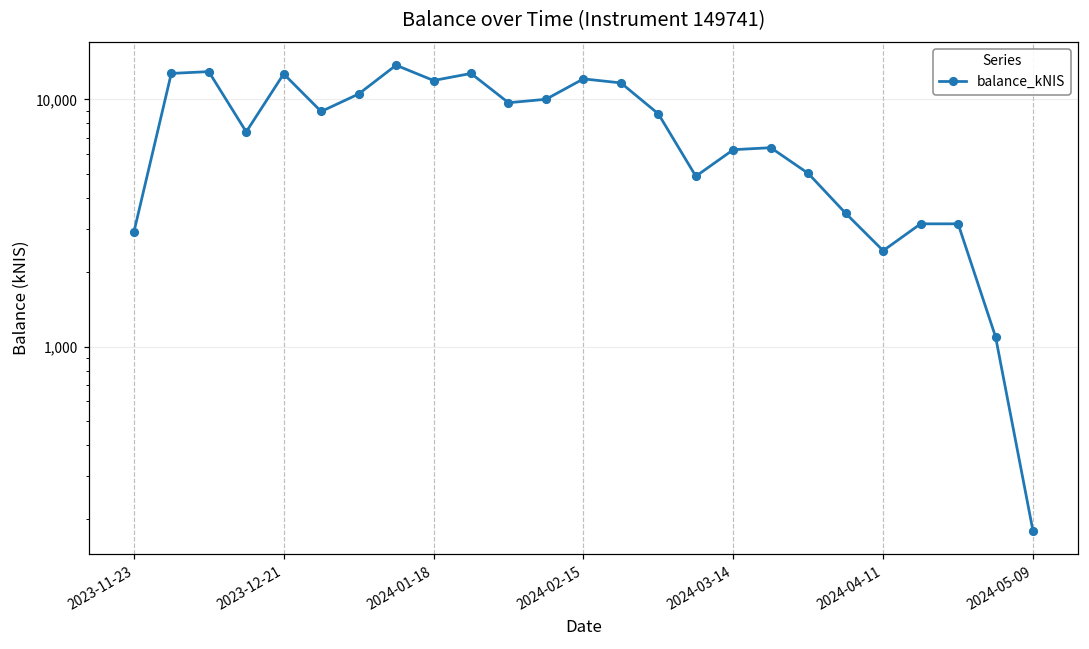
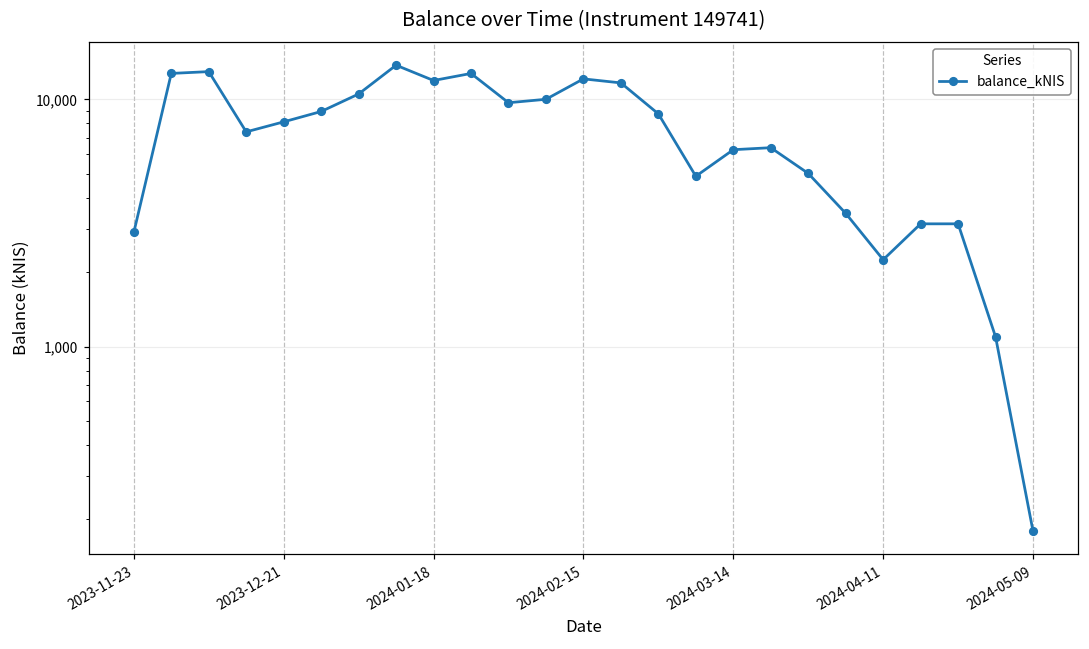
  {
    "2023-11-23": "2,900",
-   "2023-12-21": "13,000",
+   "2023-12-21": "8,100",
    "2024-01-18": "12,000",
    "2024-02-15": "12,000",
    "2024-03-14": "6,300",
-   "2024-04-11": "2,400",
+   "2024-04-11": "2,200",
    "2024-05-09": "180"
  }
